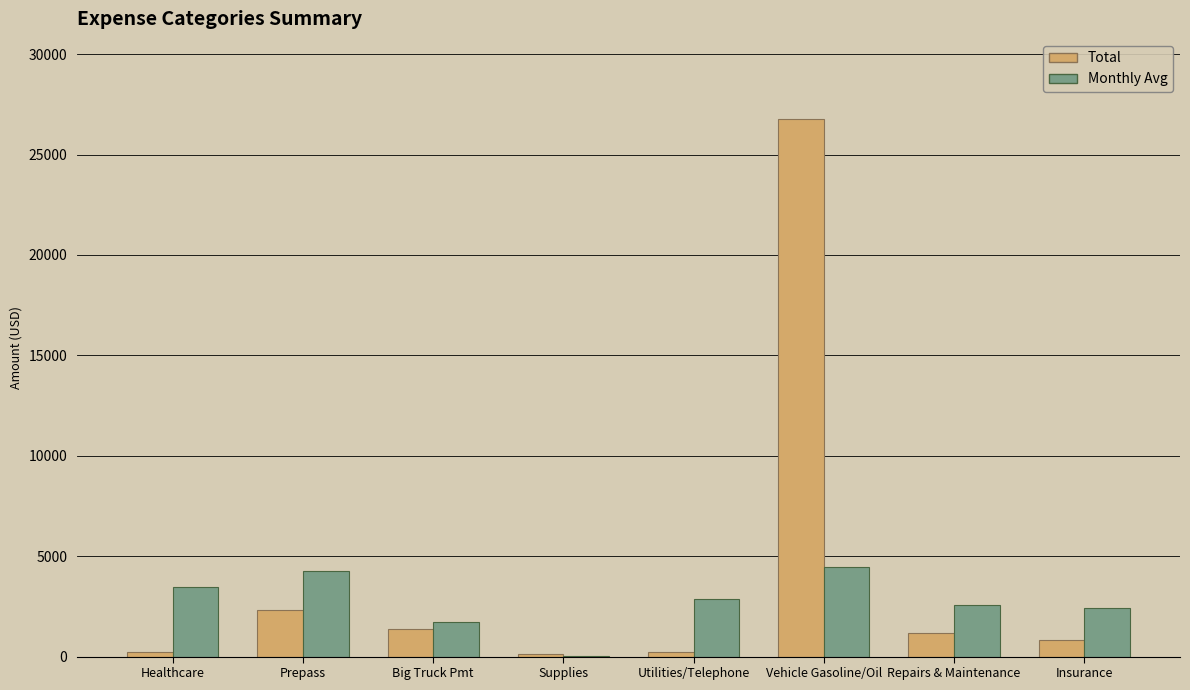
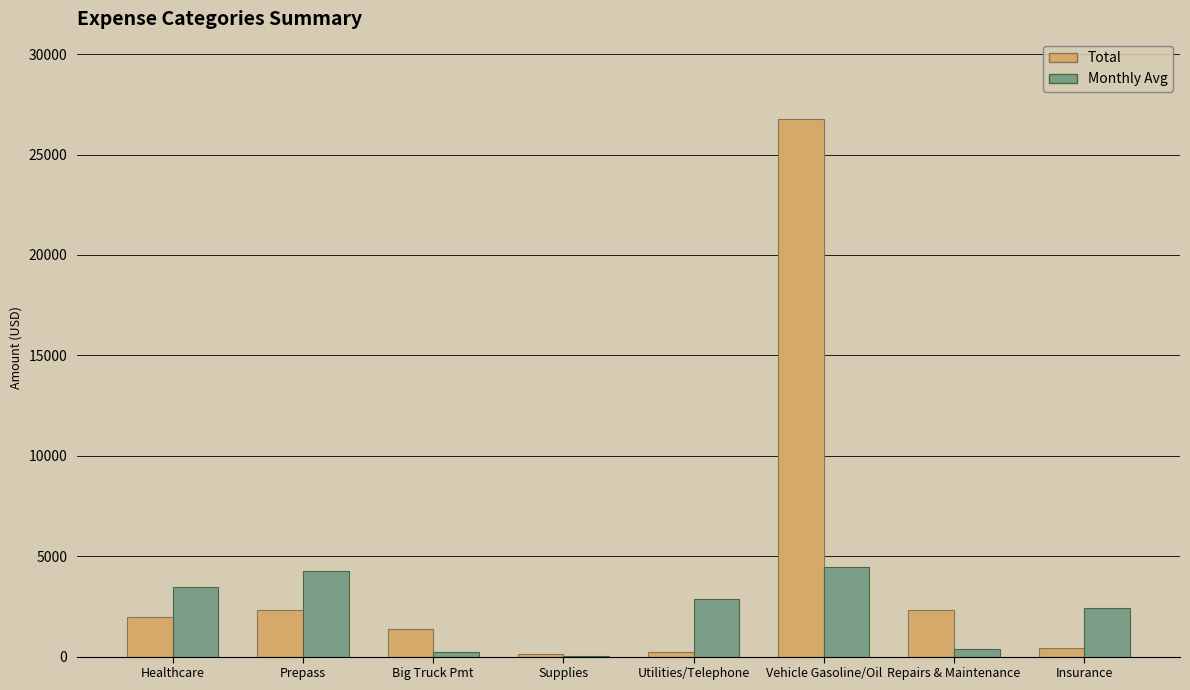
  {
    "Total": {
-     "Healthcare": 200,
+     "Healthcare": 2000,
      "Prepass": 2300,
      "Big Truck Pmt": 1400,
      "Utilities/Telephone": 200,
      "Vehicle Gasoline/Oil": 26700,
-     "Repairs & Maintenance": 1200,
-     "Insurance": 800
+     "Repairs & Maintenance": 2300,
+     "Insurance": 400
    },
    "Monthly Avg": {
      "Healthcare": 3400,
      "Prepass": 4300,
-     "Big Truck Pmt": 1700,
+     "Big Truck Pmt": 200,
      "Utilities/Telephone": 2900,
      "Vehicle Gasoline/Oil": 4500,
-     "Repairs & Maintenance": 2600,
+     "Repairs & Maintenance": 400,
      "Insurance": 2400
    }
  }
